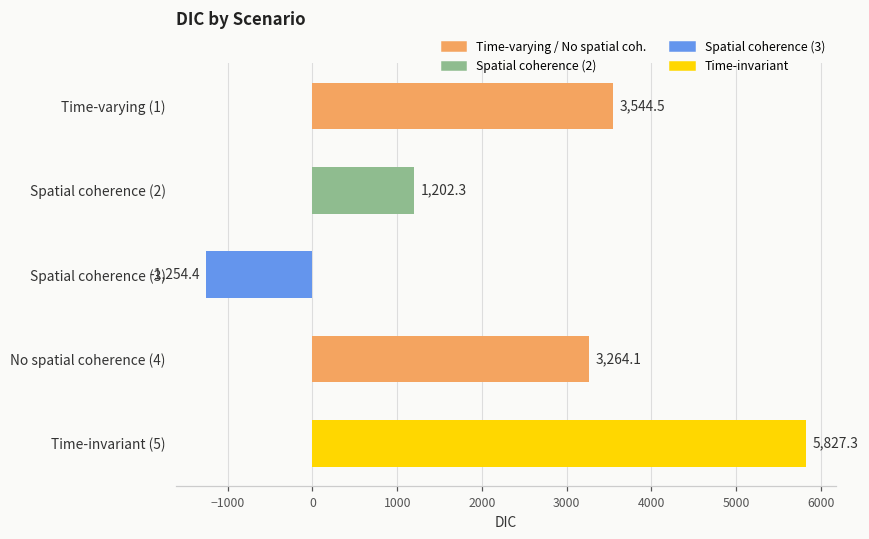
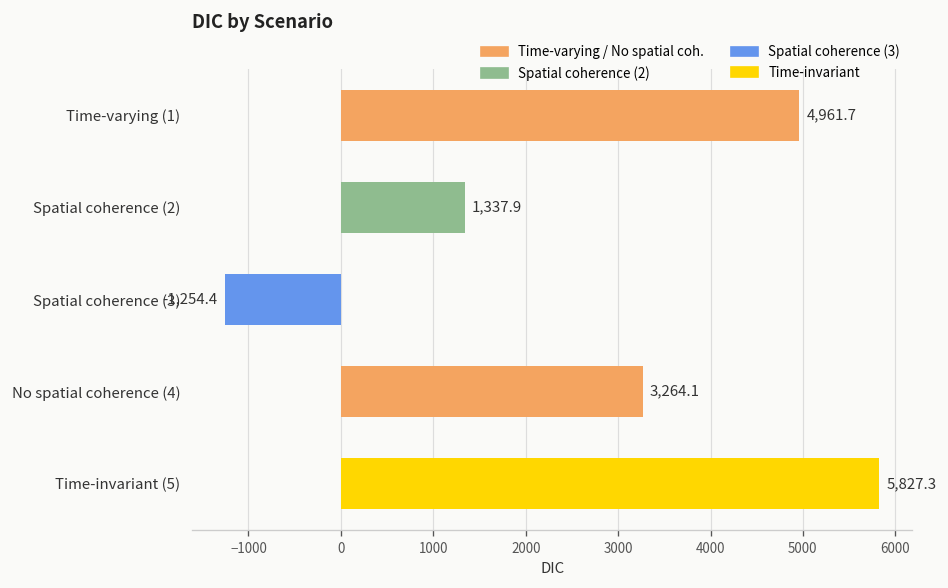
  {
-   "Time-varying (1)": "3,544.5",
-   "Spatial coherence (2)": "1,202.3",
+   "Time-varying (1)": "4,961.7",
+   "Spatial coherence (2)": "1,337.9",
    "Spatial coherence (3)": "-1,254.4",
    "No spatial coherence (4)": "3,264.1",
    "Time-invariant (5)": "5,827.3"
  }
